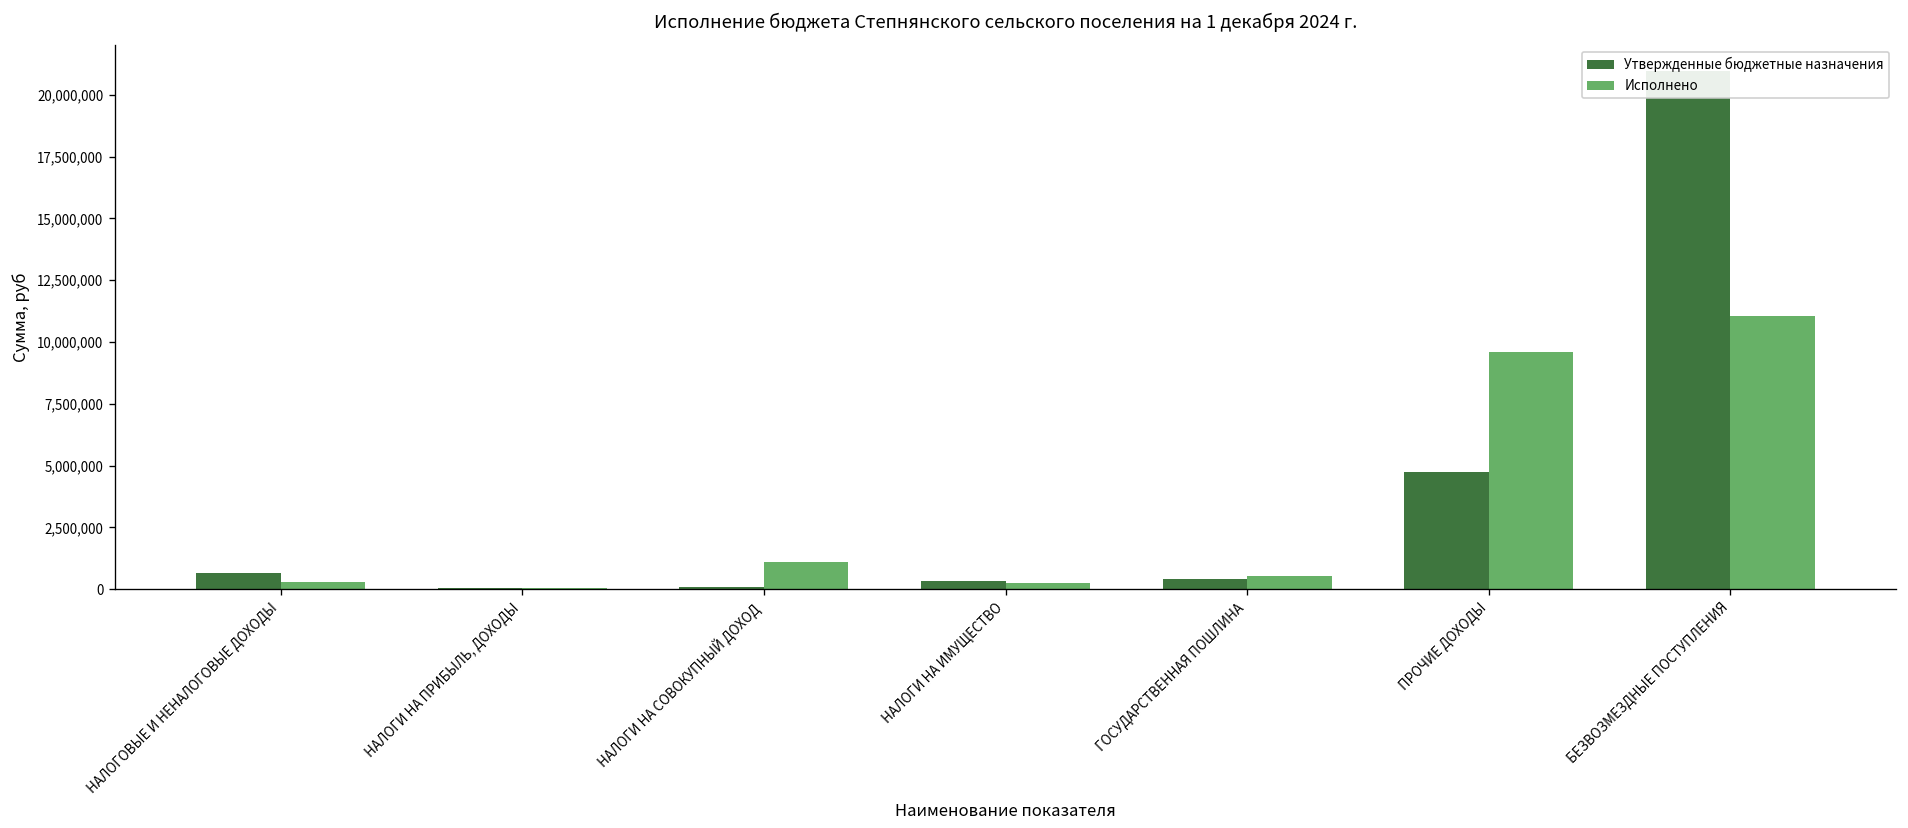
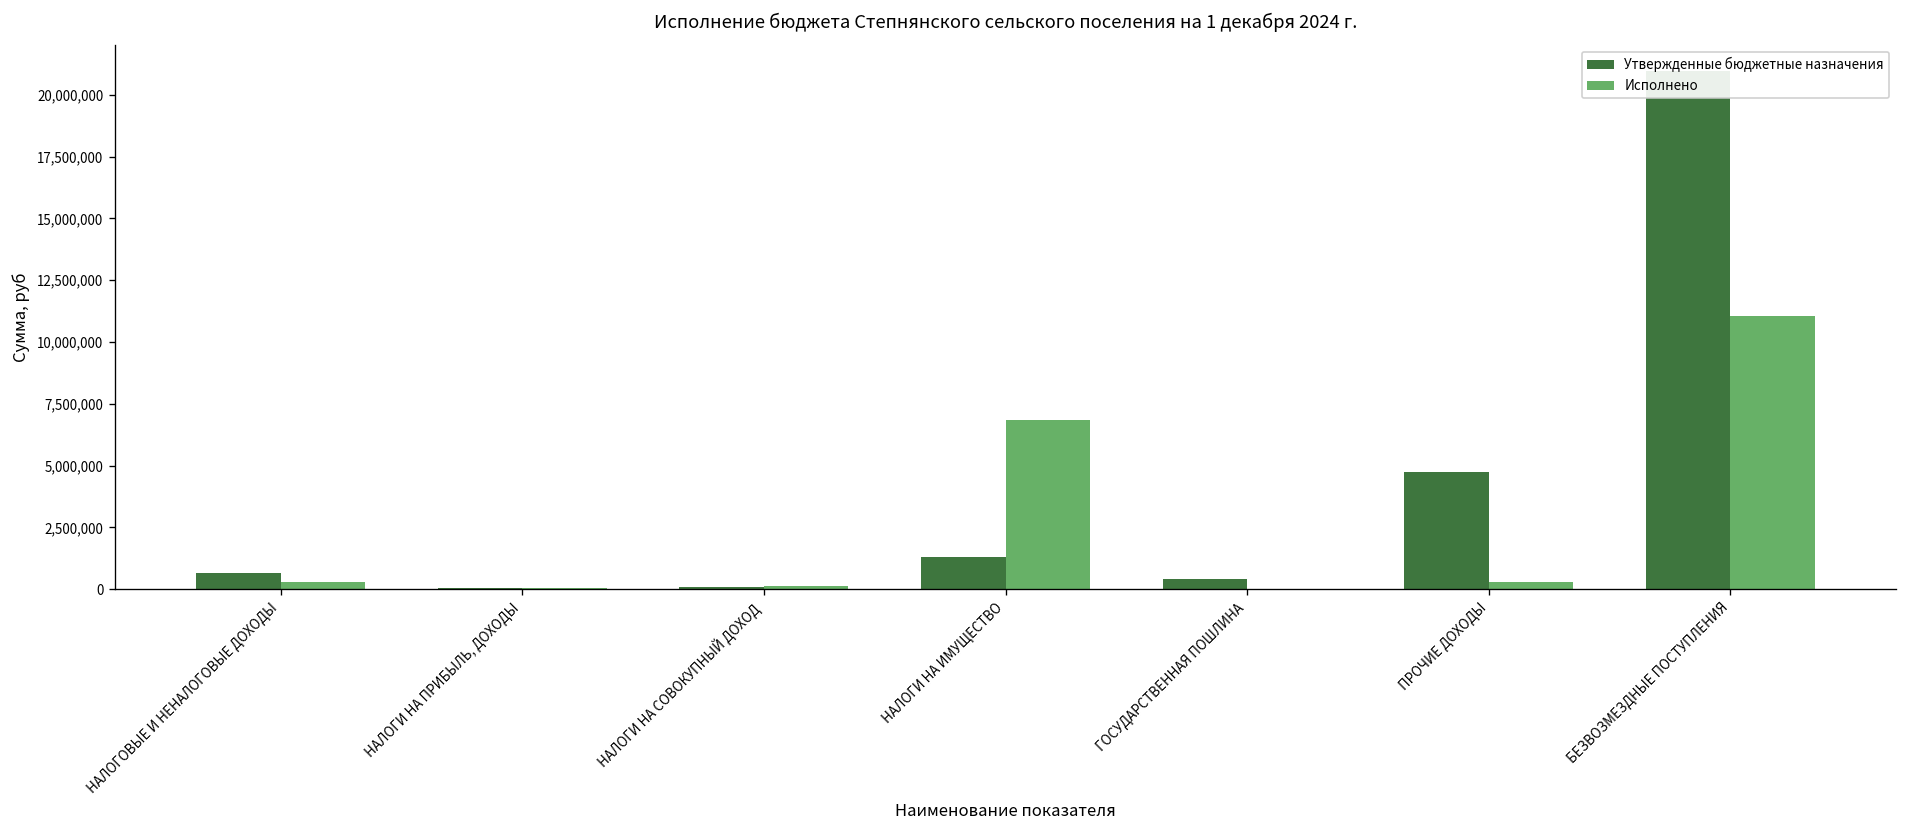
  {
    "Утвержденные бюджетные назначения": {
      "НАЛОГОВЫЕ И НЕНАЛОГОВЫЕ ДОХОДЫ": "600,000",
-     "НАЛОГИ НА ИМУЩЕСТВО": "300,000",
+     "НАЛОГИ НА ИМУЩЕСТВО": "1,300,000",
      "ГОСУДАРСТВЕННАЯ ПОШЛИНА": "400,000",
      "ПРОЧИЕ ДОХОДЫ": "4,800,000"
    },
    "Исполнено": {
      "НАЛОГОВЫЕ И НЕНАЛОГОВЫЕ ДОХОДЫ": "300,000",
-     "НАЛОГИ НА СОВОКУПНЫЙ ДОХОД": "1,100,000",
-     "НАЛОГИ НА ИМУЩЕСТВО": "200,000",
-     "ГОСУДАРСТВЕННАЯ ПОШЛИНА": "500,000",
-     "ПРОЧИЕ ДОХОДЫ": "9,600,000",
+     "НАЛОГИ НА СОВОКУПНЫЙ ДОХОД": "100,000",
+     "НАЛОГИ НА ИМУЩЕСТВО": "6,800,000",
+     "ГОСУДАРСТВЕННАЯ ПОШЛИНА": "0",
+     "ПРОЧИЕ ДОХОДЫ": "300,000",
      "БЕЗВОЗМЕЗДНЫЕ ПОСТУПЛЕНИЯ": "11,000,000"
    }
  }
